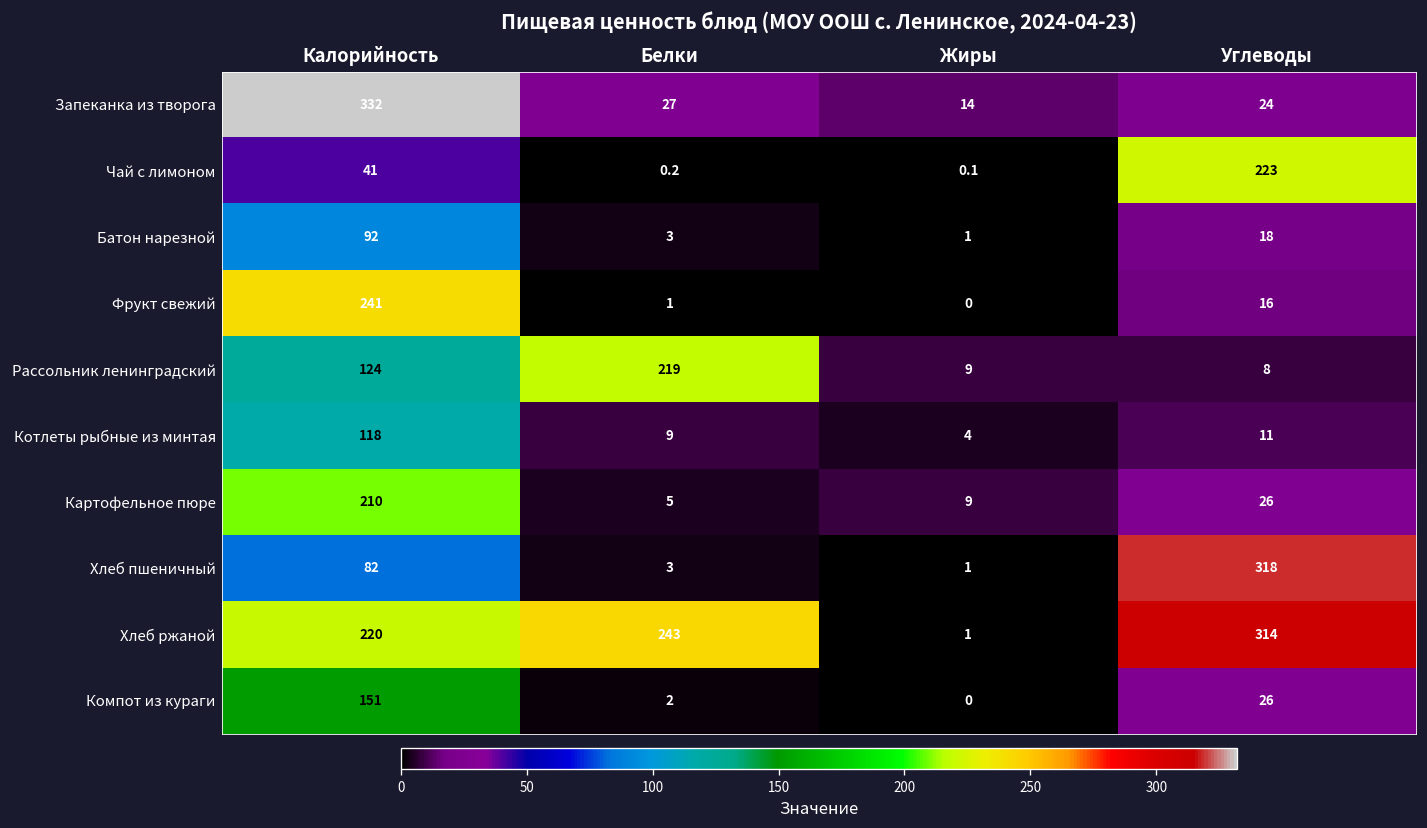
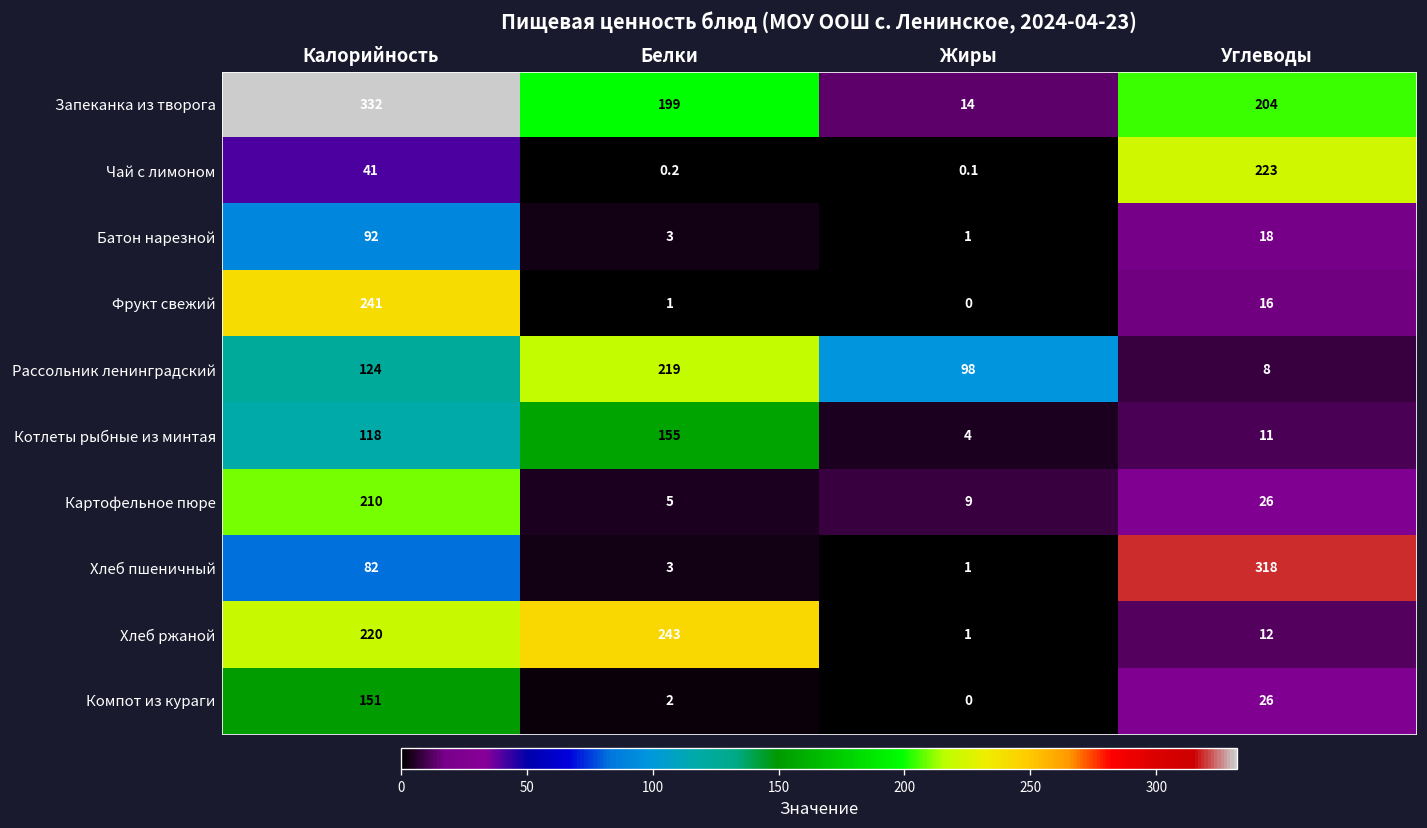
  {
    "Запеканка из творога": {
      "Калорийность": 332,
-     "Белки": 27,
+     "Белки": 199,
      "Жиры": 14,
-     "Углеводы": 24
+     "Углеводы": 204
    },
    "Чай с лимоном": {
      "Калорийность": 41,
      "Белки": 0.2,
      "Жиры": 0.1,
      "Углеводы": 223
    },
    "Батон нарезной": {
      "Калорийность": 92,
      "Белки": 3,
      "Жиры": 1,
      "Углеводы": 18
    },
    "Фрукт свежий": {
      "Калорийность": 241,
      "Белки": 1,
      "Жиры": 0,
      "Углеводы": 16
    },
    "Рассольник ленинградский": {
      "Калорийность": 124,
      "Белки": 219,
-     "Жиры": 9,
+     "Жиры": 98,
      "Углеводы": 8
    },
    "Котлеты рыбные из минтая": {
      "Калорийность": 118,
-     "Белки": 9,
+     "Белки": 155,
      "Жиры": 4,
      "Углеводы": 11
    },
    "Картофельное пюре": {
      "Калорийность": 210,
      "Белки": 5,
      "Жиры": 9,
      "Углеводы": 26
    },
    "Хлеб пшеничный": {
      "Калорийность": 82,
      "Белки": 3,
      "Жиры": 1,
      "Углеводы": 318
    },
    "Хлеб ржаной": {
      "Калорийность": 220,
      "Белки": 243,
      "Жиры": 1,
-     "Углеводы": 314
+     "Углеводы": 12
    },
    "Компот из кураги": {
      "Калорийность": 151,
      "Белки": 2,
      "Жиры": 0,
      "Углеводы": 26
    }
  }
